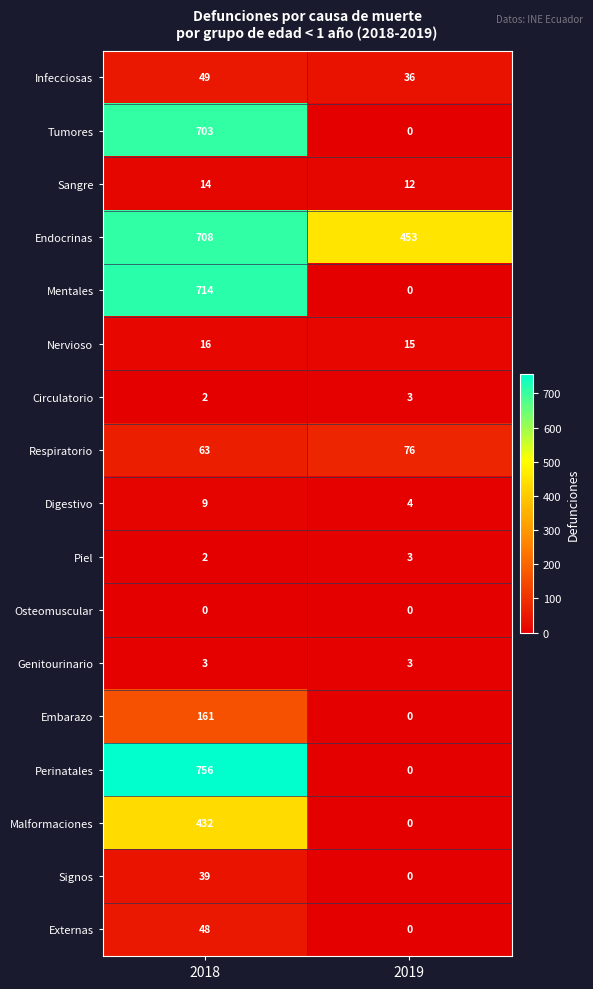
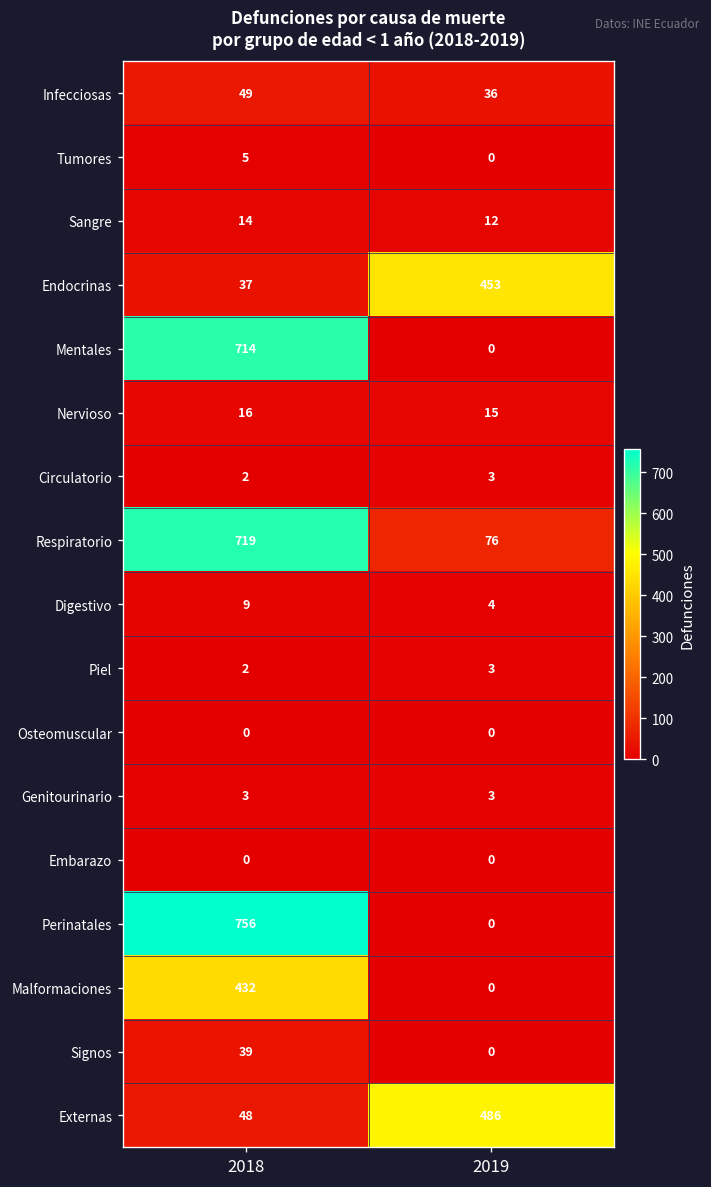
  {
    "Infecciosas": {
      "2018": 49,
      "2019": 36
    },
    "Tumores": {
-     "2018": 703,
+     "2018": 5,
      "2019": 0
    },
    "Sangre": {
      "2018": 14,
      "2019": 12
    },
    "Endocrinas": {
-     "2018": 708,
+     "2018": 37,
      "2019": 453
    },
    "Mentales": {
      "2018": 714,
      "2019": 0
    },
    "Nervioso": {
      "2018": 16,
      "2019": 15
    },
    "Circulatorio": {
      "2018": 2,
      "2019": 3
    },
    "Respiratorio": {
-     "2018": 63,
+     "2018": 719,
      "2019": 76
    },
    "Digestivo": {
      "2018": 9,
      "2019": 4
    },
    "Piel": {
      "2018": 2,
      "2019": 3
    },
    "Osteomuscular": {
      "2018": 0,
      "2019": 0
    },
    "Genitourinario": {
      "2018": 3,
      "2019": 3
    },
    "Embarazo": {
-     "2018": 161,
+     "2018": 0,
      "2019": 0
    },
    "Perinatales": {
      "2018": 756,
      "2019": 0
    },
    "Malformaciones": {
      "2018": 432,
      "2019": 0
    },
    "Signos": {
      "2018": 39,
      "2019": 0
    },
    "Externas": {
      "2018": 48,
-     "2019": 0
+     "2019": 486
    }
  }
